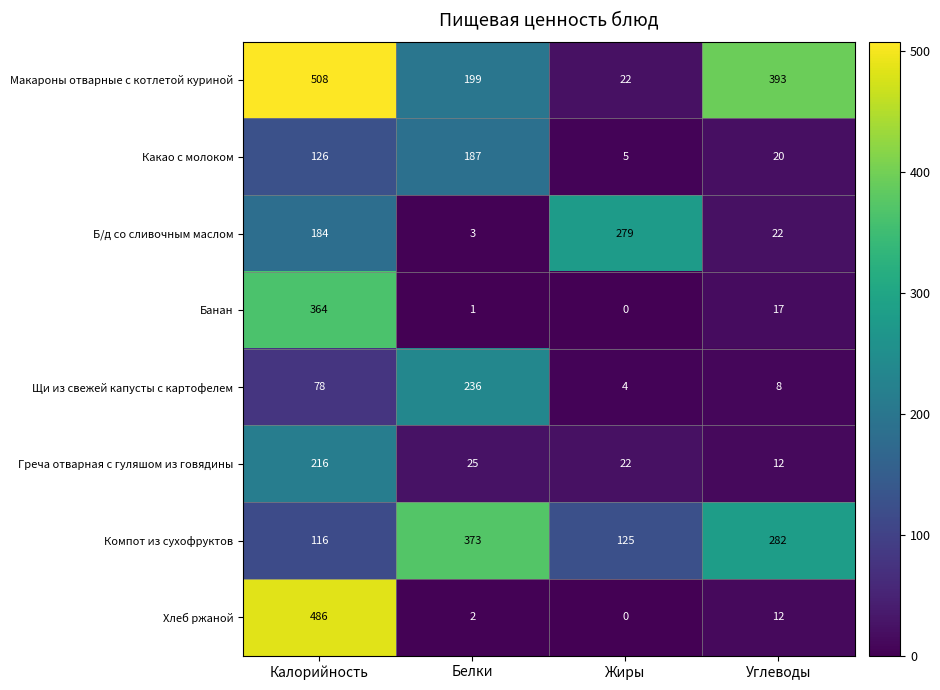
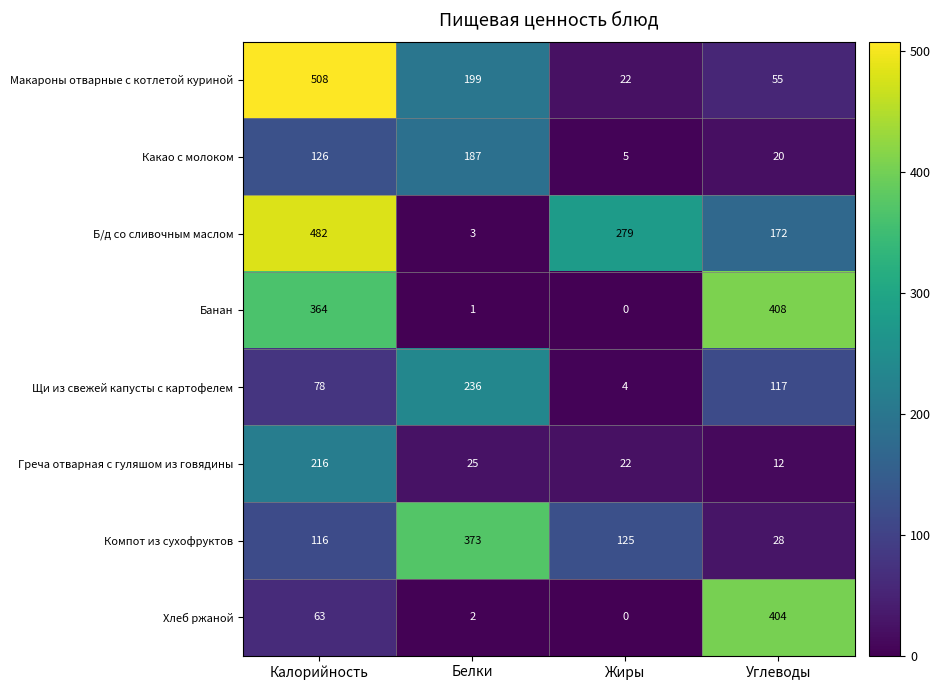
  {
    "Макароны отварные с котлетой куриной": {
      "Калорийность": 508,
      "Белки": 199,
      "Жиры": 22,
-     "Углеводы": 393
+     "Углеводы": 55
    },
    "Какао с молоком": {
      "Калорийность": 126,
      "Белки": 187,
      "Жиры": 5,
      "Углеводы": 20
    },
    "Б/д со сливочным маслом": {
-     "Калорийность": 184,
+     "Калорийность": 482,
      "Белки": 3,
      "Жиры": 279,
-     "Углеводы": 22
+     "Углеводы": 172
    },
    "Банан": {
      "Калорийность": 364,
      "Белки": 1,
      "Жиры": 0,
-     "Углеводы": 17
+     "Углеводы": 408
    },
    "Щи из свежей капусты с картофелем": {
      "Калорийность": 78,
      "Белки": 236,
      "Жиры": 4,
-     "Углеводы": 8
+     "Углеводы": 117
    },
    "Греча отварная с гуляшом из говядины": {
      "Калорийность": 216,
      "Белки": 25,
      "Жиры": 22,
      "Углеводы": 12
    },
    "Компот из сухофруктов": {
      "Калорийность": 116,
      "Белки": 373,
      "Жиры": 125,
-     "Углеводы": 282
+     "Углеводы": 28
    },
    "Хлеб ржаной": {
-     "Калорийность": 486,
+     "Калорийность": 63,
      "Белки": 2,
      "Жиры": 0,
-     "Углеводы": 12
+     "Углеводы": 404
    }
  }
